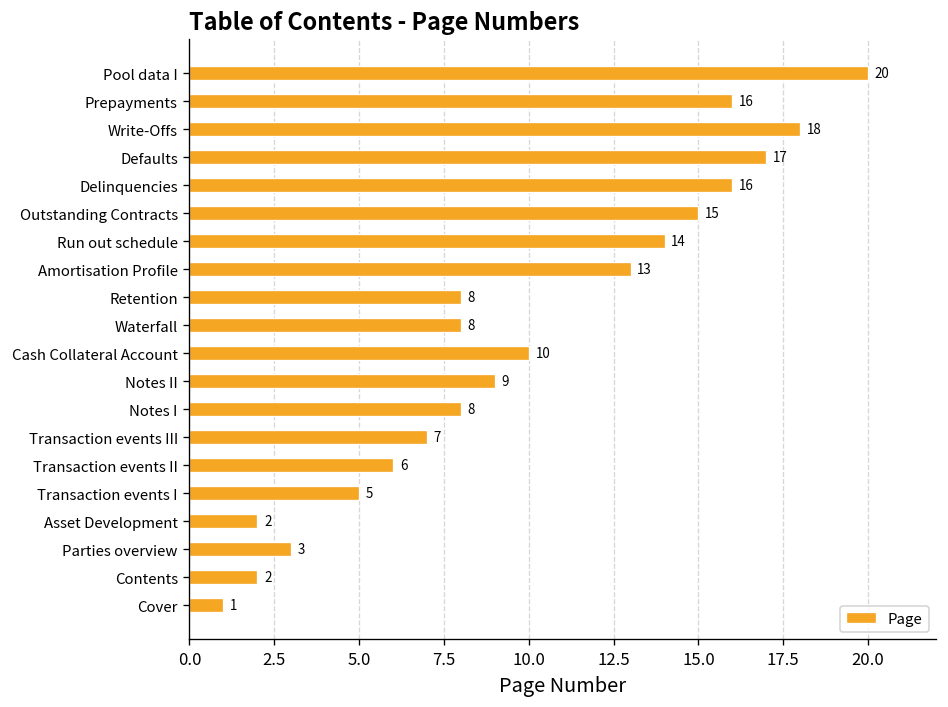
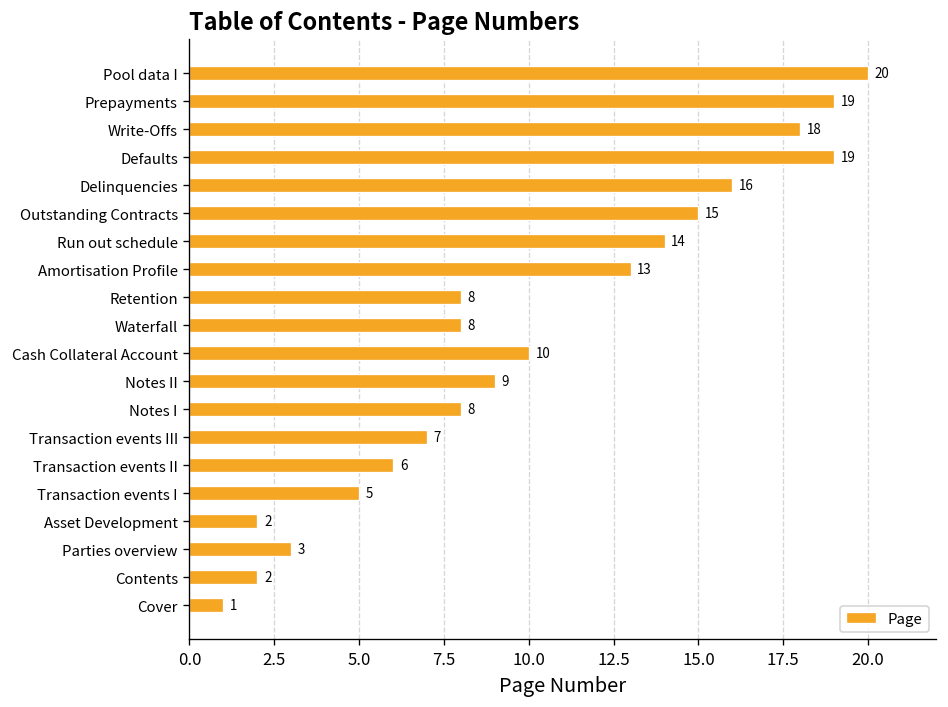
  {
    "Pool data I": 20,
-   "Prepayments": 16,
+   "Prepayments": 19,
    "Write-Offs": 18,
-   "Defaults": 17,
+   "Defaults": 19,
    "Delinquencies": 16,
    "Outstanding Contracts": 15,
    "Run out schedule": 14,
    "Amortisation Profile": 13,
    "Retention": 8,
    "Waterfall": 8,
    "Cash Collateral Account": 10,
    "Notes II": 9,
    "Notes I": 8,
    "Transaction events III": 7,
    "Transaction events II": 6,
    "Transaction events I": 5,
    "Asset Development": 2,
    "Parties overview": 3,
    "Contents": 2,
    "Cover": 1
  }
